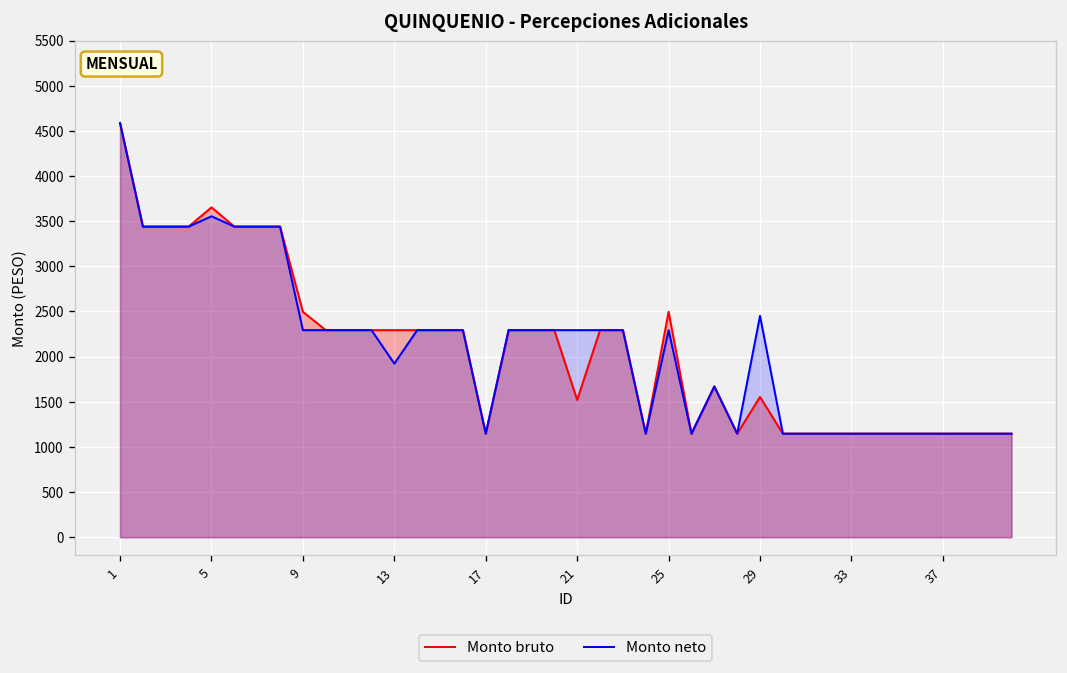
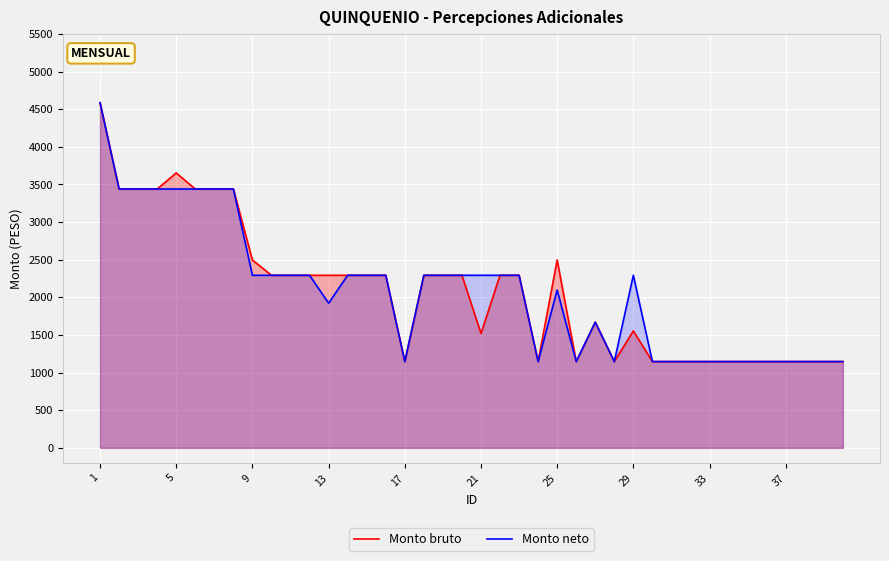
  {
    "Monto bruto": {
      "5": 3700,
      "9": 2500,
      "13": 2300,
      "21": 1500,
      "25": 2500,
      "29": 1600
    },
    "Monto neto": {
-     "5": 3600,
+     "5": 3400,
      "9": 2300,
      "13": 1900,
      "21": 2300,
-     "25": 2300,
-     "29": 2500
+     "25": 2100,
+     "29": 2300
    }
  }
